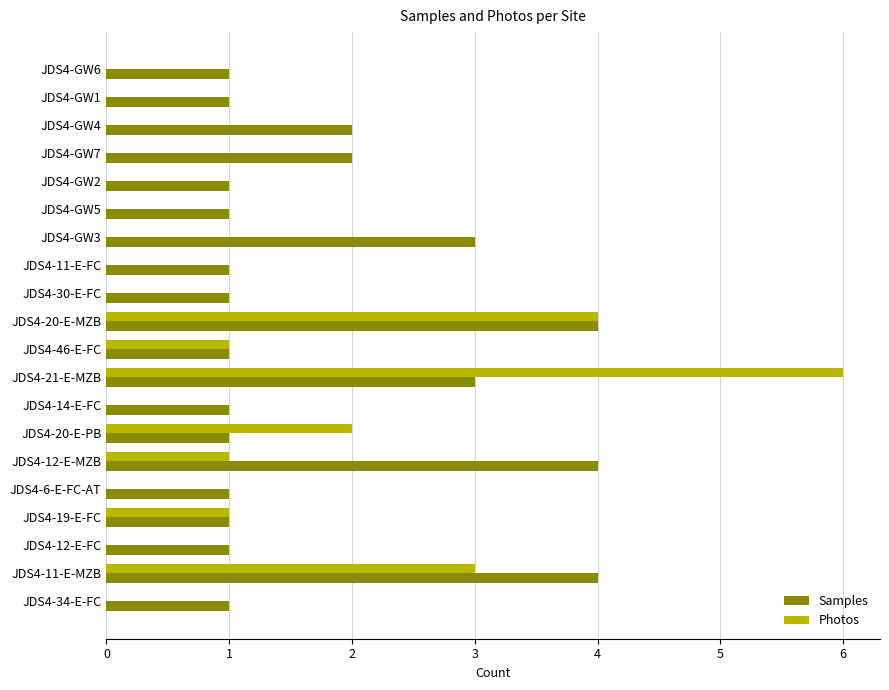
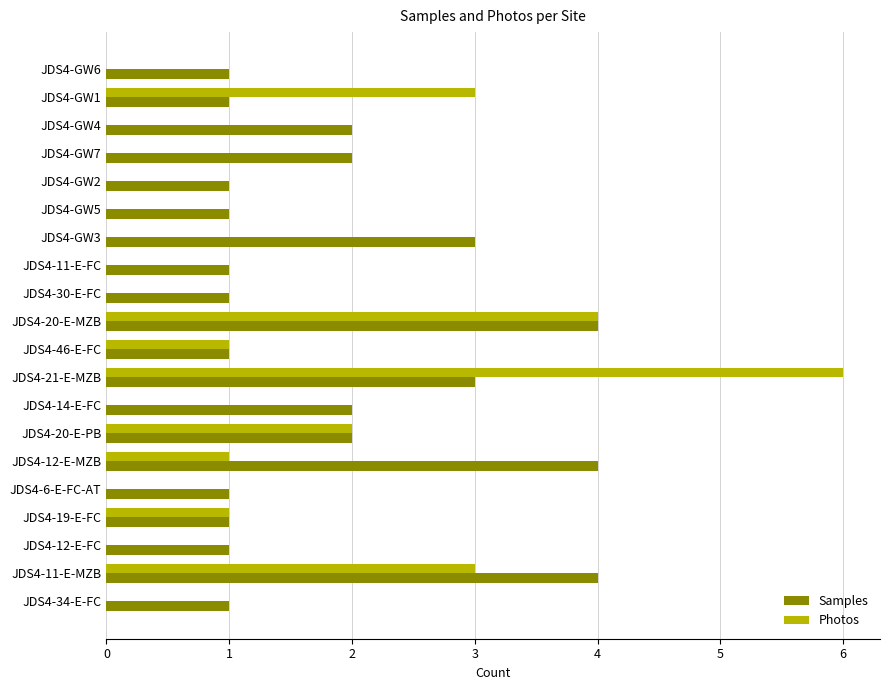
  {
    "Samples": {
      "JDS4-GW6": 1,
      "JDS4-GW1": 1,
      "JDS4-GW4": 2,
      "JDS4-GW7": 2,
      "JDS4-GW2": 1,
      "JDS4-GW5": 1,
      "JDS4-GW3": 3,
      "JDS4-11-E-FC": 1,
      "JDS4-30-E-FC": 1,
      "JDS4-20-E-MZB": 4,
      "JDS4-46-E-FC": 1,
      "JDS4-21-E-MZB": 3,
-     "JDS4-14-E-FC": 1,
-     "JDS4-20-E-PB": 1,
+     "JDS4-14-E-FC": 2,
+     "JDS4-20-E-PB": 2,
      "JDS4-12-E-MZB": 4,
      "JDS4-6-E-FC-AT": 1,
      "JDS4-19-E-FC": 1,
      "JDS4-12-E-FC": 1,
      "JDS4-11-E-MZB": 4,
      "JDS4-34-E-FC": 1
    },
    "Photos": {
      "JDS4-GW6": 0,
-     "JDS4-GW1": 0,
+     "JDS4-GW1": 3,
      "JDS4-GW4": 0,
      "JDS4-GW7": 0,
      "JDS4-GW2": 0,
      "JDS4-GW5": 0,
      "JDS4-GW3": 0,
      "JDS4-11-E-FC": 0,
      "JDS4-30-E-FC": 0,
      "JDS4-20-E-MZB": 4,
      "JDS4-46-E-FC": 1,
      "JDS4-21-E-MZB": 6,
      "JDS4-14-E-FC": 0,
      "JDS4-20-E-PB": 2,
      "JDS4-12-E-MZB": 1,
      "JDS4-6-E-FC-AT": 0,
      "JDS4-19-E-FC": 1,
      "JDS4-12-E-FC": 0,
      "JDS4-11-E-MZB": 3,
      "JDS4-34-E-FC": 0
    }
  }
